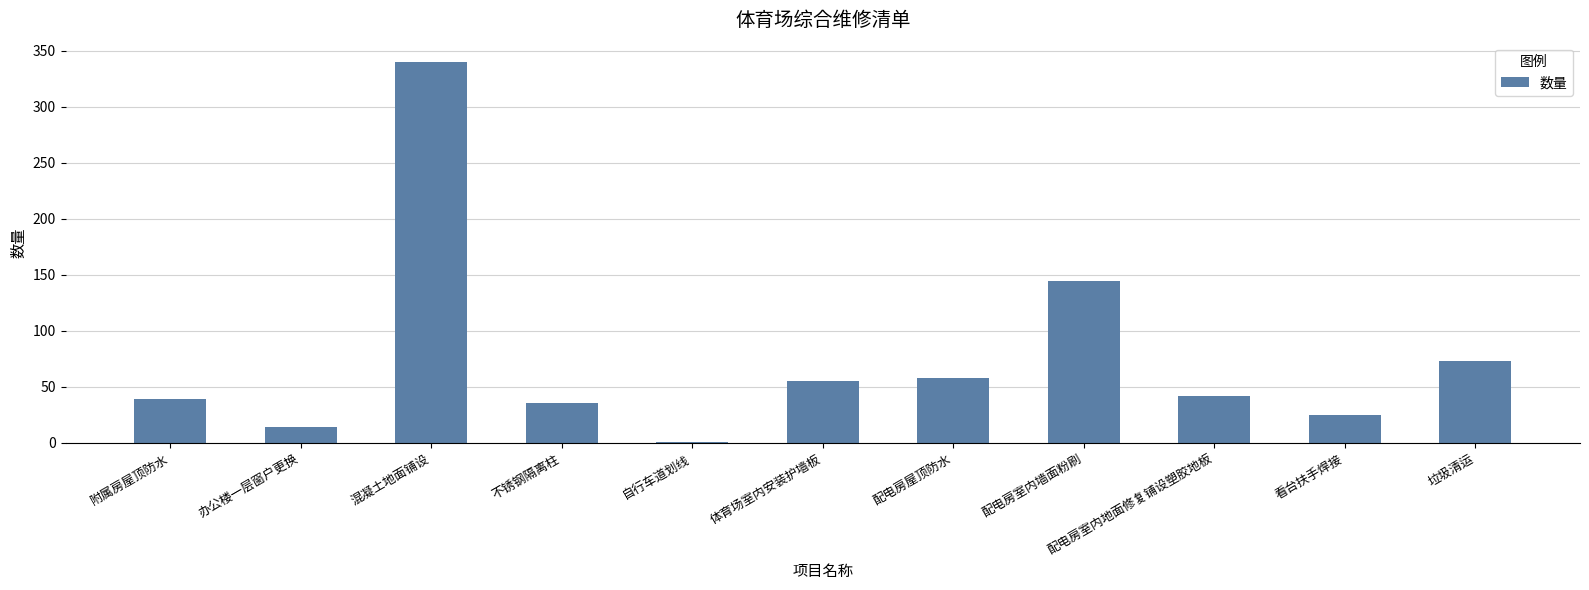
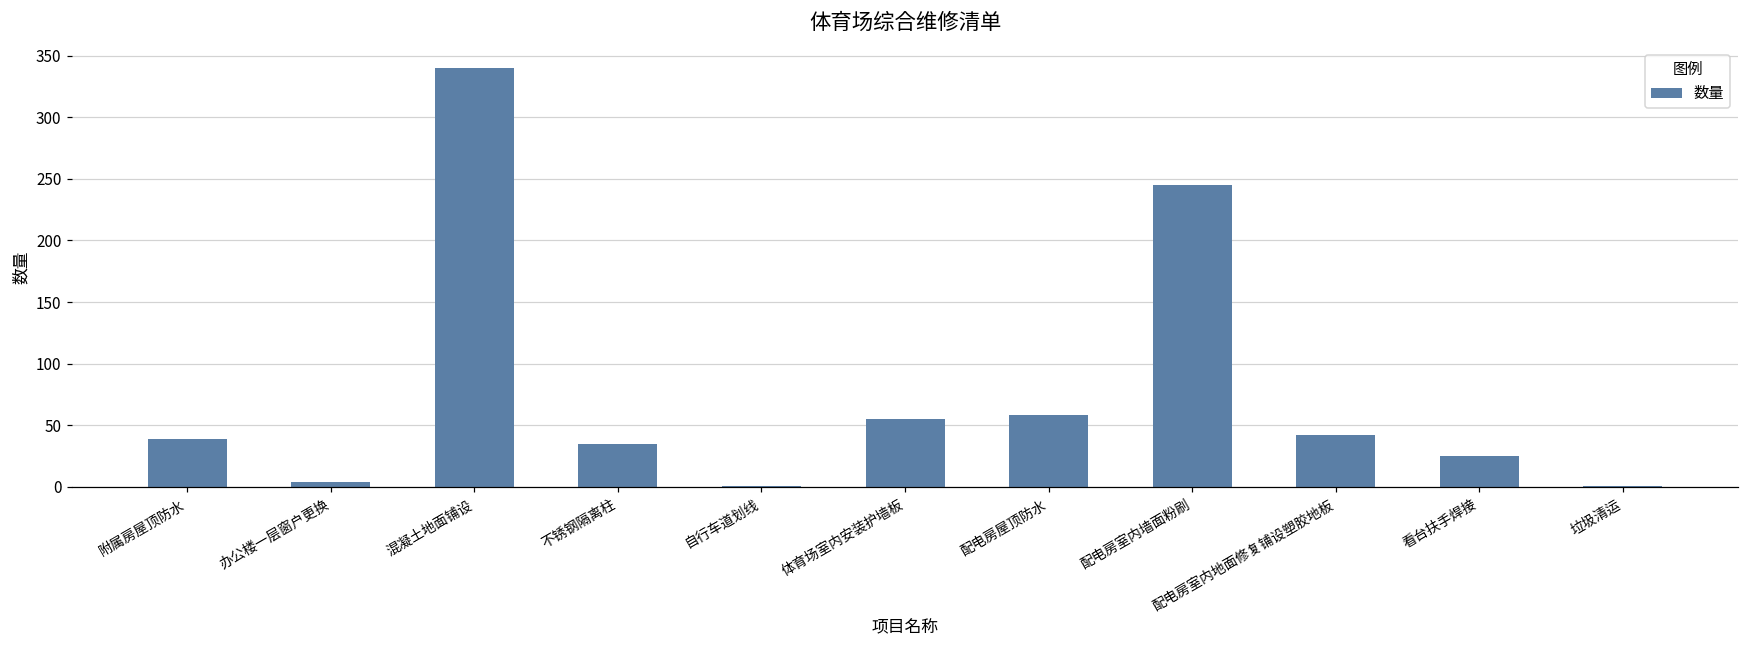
  {
    "附属房屋顶防水": 39,
-   "办公楼一层窗户更换": 14,
+   "办公楼一层窗户更换": 4,
    "混凝土地面铺设": 340,
    "不锈钢隔离柱": 35,
    "体育场室内安装护墙板": 55,
    "配电房屋顶防水": 58,
-   "配电房室内墙面粉刷": 144,
+   "配电房室内墙面粉刷": 245,
    "配电房室内地面修复铺设塑胶地板": 42,
    "看台扶手焊接": 25,
-   "垃圾清运": 73
+   "垃圾清运": 1
  }
